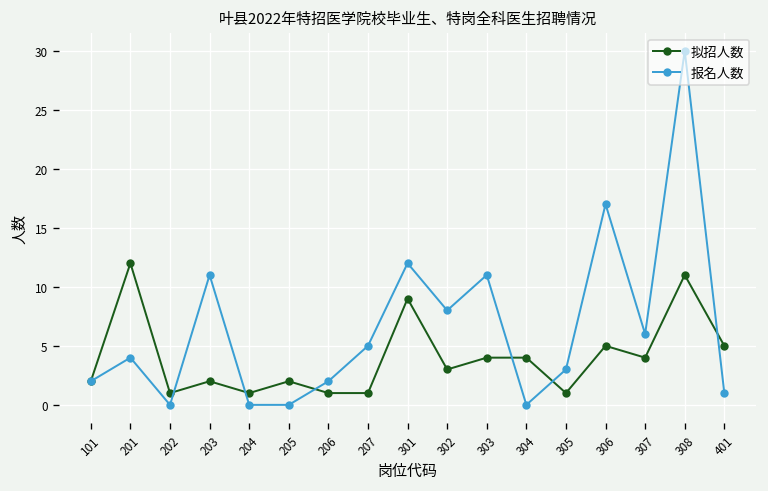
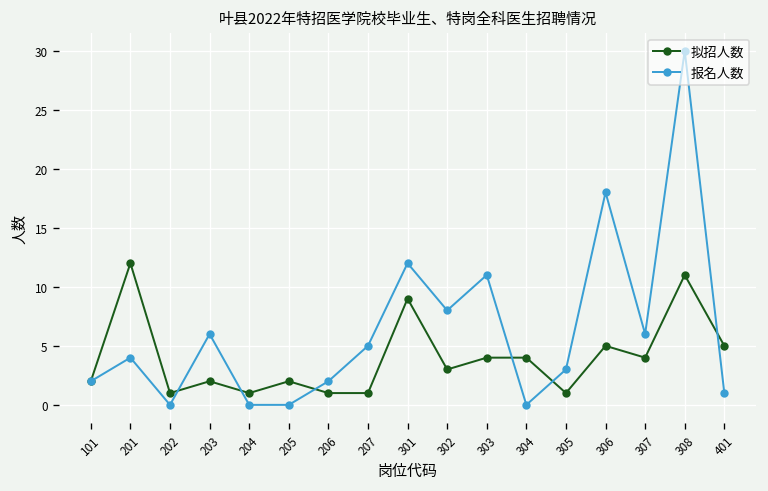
  {
    "拟招人数": {
      "201": 12,
      "202": 1,
      "203": 2,
      "204": 1,
      "205": 2,
      "206": 1,
      "207": 1,
      "301": 9,
      "302": 3,
      "303": 4,
      "304": 4,
      "305": 1,
      "306": 5,
      "307": 4,
      "308": 11,
      "401": 5
    },
    "报名人数": {
      "201": 4,
      "202": 0,
-     "203": 11,
+     "203": 6,
      "204": 0,
      "205": 0,
      "206": 2,
      "207": 5,
      "301": 12,
      "302": 8,
      "303": 11,
      "304": 0,
      "305": 3,
-     "306": 17,
+     "306": 18,
      "307": 6,
      "401": 1
    }
  }
